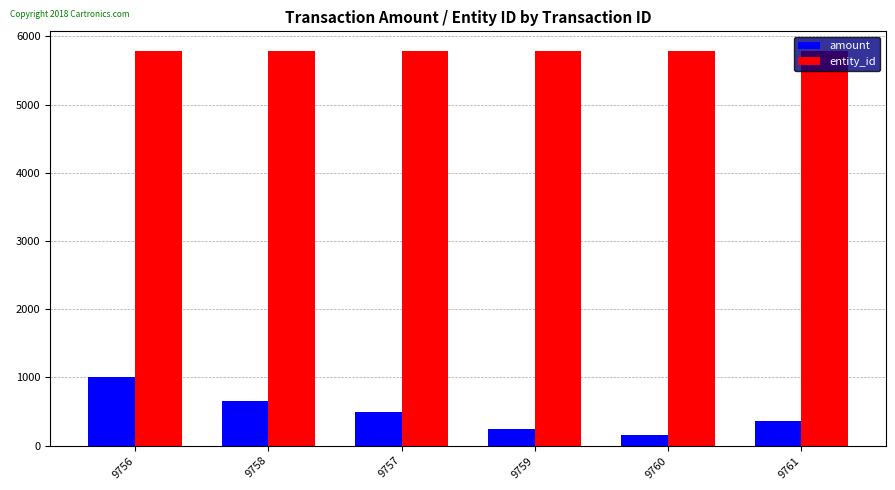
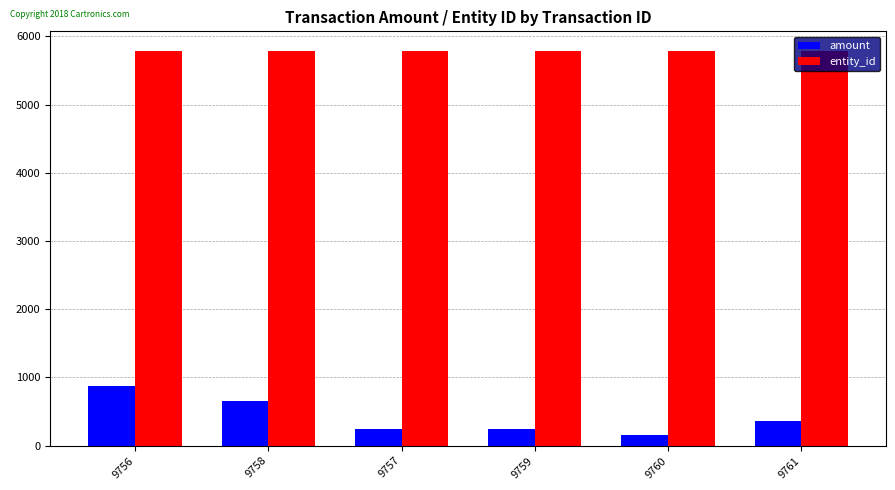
  {
    "amount": {
-     "9756": 1000,
+     "9756": 900,
      "9758": 700,
-     "9757": 500,
+     "9757": 200,
      "9759": 300,
      "9760": 200,
      "9761": 400
    },
    "entity_id": {
      "9756": 5800,
      "9758": 5800,
      "9757": 5800,
      "9759": 5800,
      "9760": 5800
    }
  }
